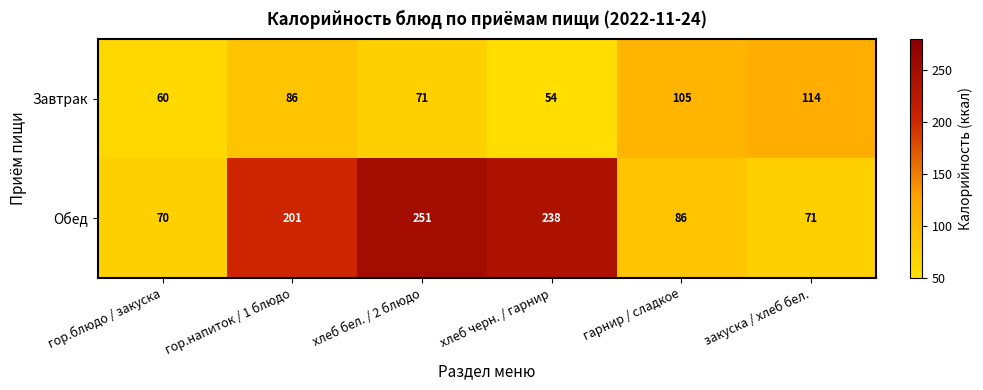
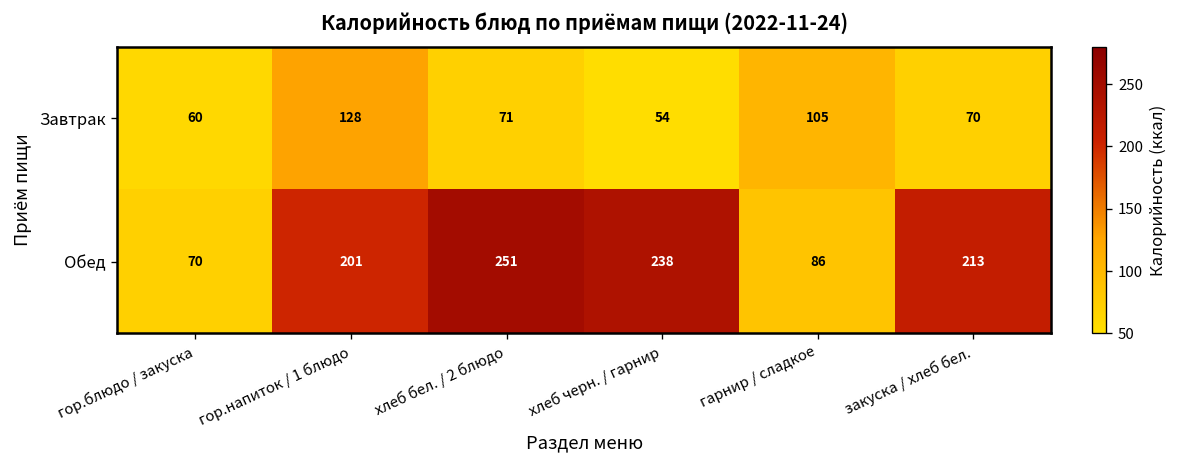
  {
    "Завтрак": {
      "гор.блюдо / закуска": 60,
-     "гор.напиток / 1 блюдо": 86,
+     "гор.напиток / 1 блюдо": 128,
      "хлеб бел. / 2 блюдо": 71,
      "хлеб черн. / гарнир": 54,
      "гарнир / сладкое": 105,
-     "закуска / хлеб бел.": 114
+     "закуска / хлеб бел.": 70
    },
    "Обед": {
      "гор.блюдо / закуска": 70,
      "гор.напиток / 1 блюдо": 201,
      "хлеб бел. / 2 блюдо": 251,
      "хлеб черн. / гарнир": 238,
      "гарнир / сладкое": 86,
-     "закуска / хлеб бел.": 71
+     "закуска / хлеб бел.": 213
    }
  }
